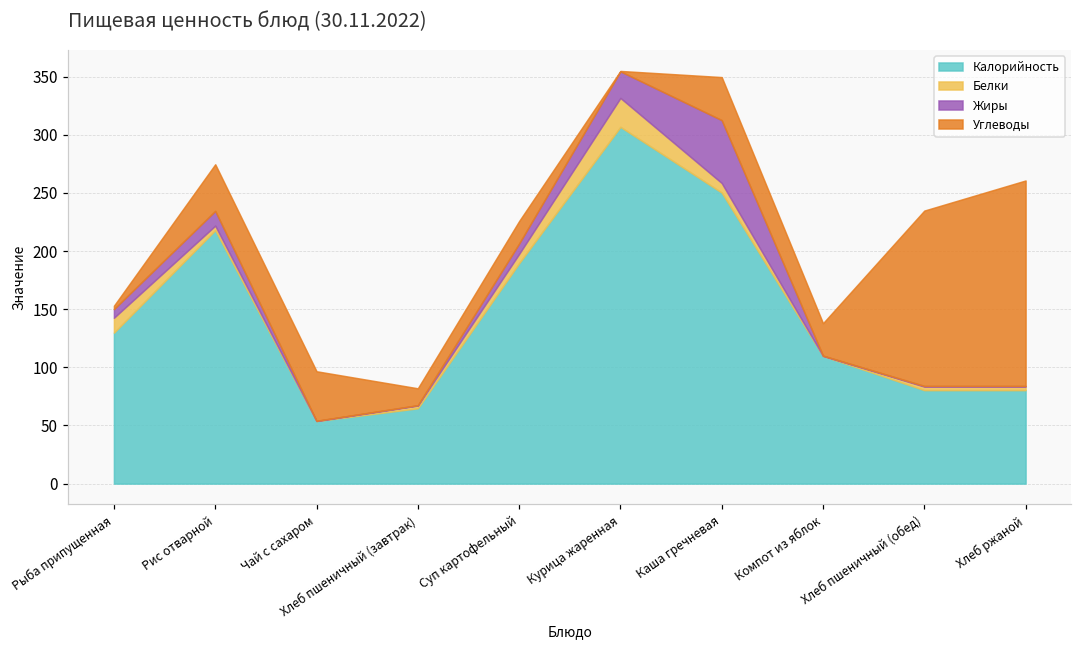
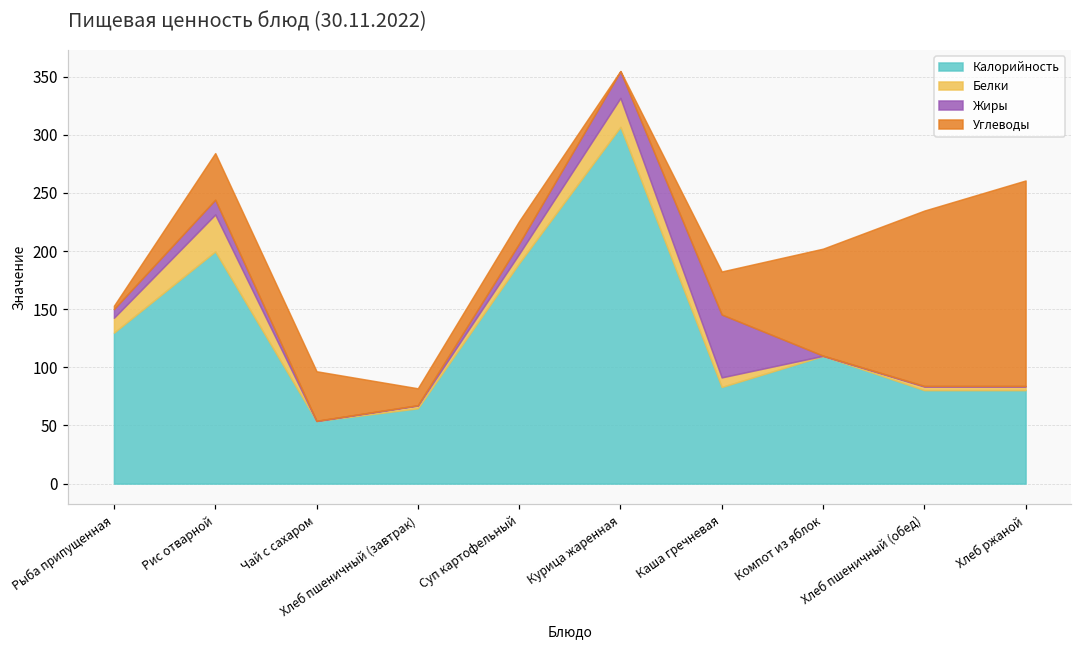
  {
    "Калорийность": {
      "Рыба припущенная": 130,
-     "Рис отварной": 218,
+     "Рис отварной": 200,
      "Суп картофельный": 190,
      "Курица жаренная": 307,
-     "Каша гречневая": 250,
+     "Каша гречневая": 83,
      "Хлеб пшеничный (обед)": 80,
      "Хлеб ржаной": 80
    },
    "Белки": {
      "Рыба припущенная": 13,
-     "Рис отварной": 4,
+     "Рис отварной": 32,
      "Суп картофельный": 8,
      "Курица жаренная": 25,
      "Каша гречневая": 8
    },
    "Жиры": {
      "Рыба припущенная": 7,
      "Рис отварной": 13,
      "Суп картофельный": 9,
      "Каша гречневая": 54
    },
    "Углеводы": {
      "Рыба припущенная": 3,
      "Рис отварной": 40,
      "Чай с сахаром": 43,
      "Хлеб пшеничный (завтрак)": 14,
      "Суп картофельный": 19,
      "Каша гречневая": 37,
-     "Компот из яблок": 28,
+     "Компот из яблок": 92,
      "Хлеб пшеничный (обед)": 151,
      "Хлеб ржаной": 177
    }
  }
